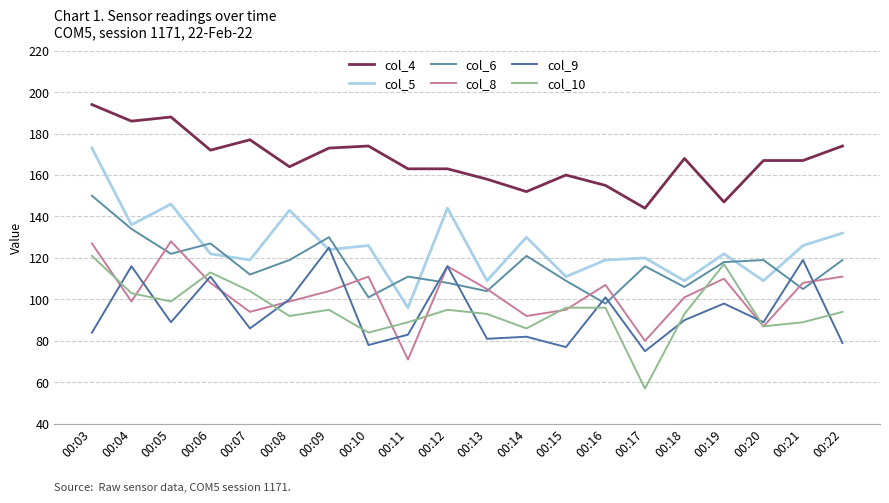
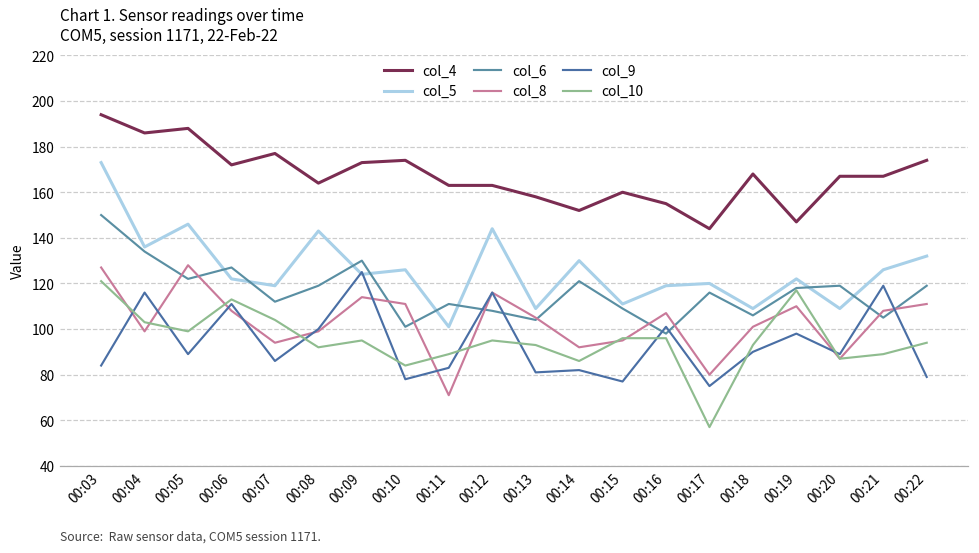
  {
    "col_4": {
      "00:03": 194,
      "00:04": 186,
      "00:05": 188,
      "00:06": 172,
      "00:07": 177,
      "00:08": 164,
      "00:09": 173,
      "00:10": 174,
      "00:11": 163,
      "00:12": 163,
      "00:13": 158,
      "00:14": 152,
      "00:15": 160,
      "00:16": 155,
      "00:17": 144,
      "00:18": 168,
      "00:19": 147,
      "00:20": 167,
      "00:21": 167,
      "00:22": 174
    },
    "col_5": {
      "00:03": 173,
      "00:04": 136,
      "00:05": 146,
      "00:06": 122,
      "00:07": 119,
      "00:08": 143,
      "00:10": 126,
-     "00:11": 96,
+     "00:11": 101,
      "00:12": 144,
      "00:13": 109,
      "00:14": 130,
      "00:15": 111,
      "00:16": 119,
      "00:17": 120,
      "00:18": 109,
      "00:19": 122,
      "00:20": 109,
      "00:21": 126,
      "00:22": 132
    },
    "col_8": {
      "00:03": 127,
      "00:04": 99,
      "00:05": 128,
      "00:06": 108,
      "00:07": 94,
-     "00:09": 104,
+     "00:09": 114,
      "00:10": 111,
      "00:11": 71,
      "00:14": 92,
      "00:16": 107,
      "00:17": 80,
      "00:18": 101,
      "00:19": 110,
      "00:21": 108,
      "00:22": 111
    },
    "col_10": {
      "00:03": 121,
      "00:04": 103,
      "00:05": 99,
      "00:06": 113,
      "00:07": 104,
      "00:08": 92,
      "00:09": 95,
      "00:10": 84,
      "00:11": 89,
      "00:12": 95,
      "00:13": 93,
      "00:14": 86,
      "00:16": 96,
      "00:17": 57,
      "00:18": 93,
      "00:21": 89,
      "00:22": 94
    }
  }
